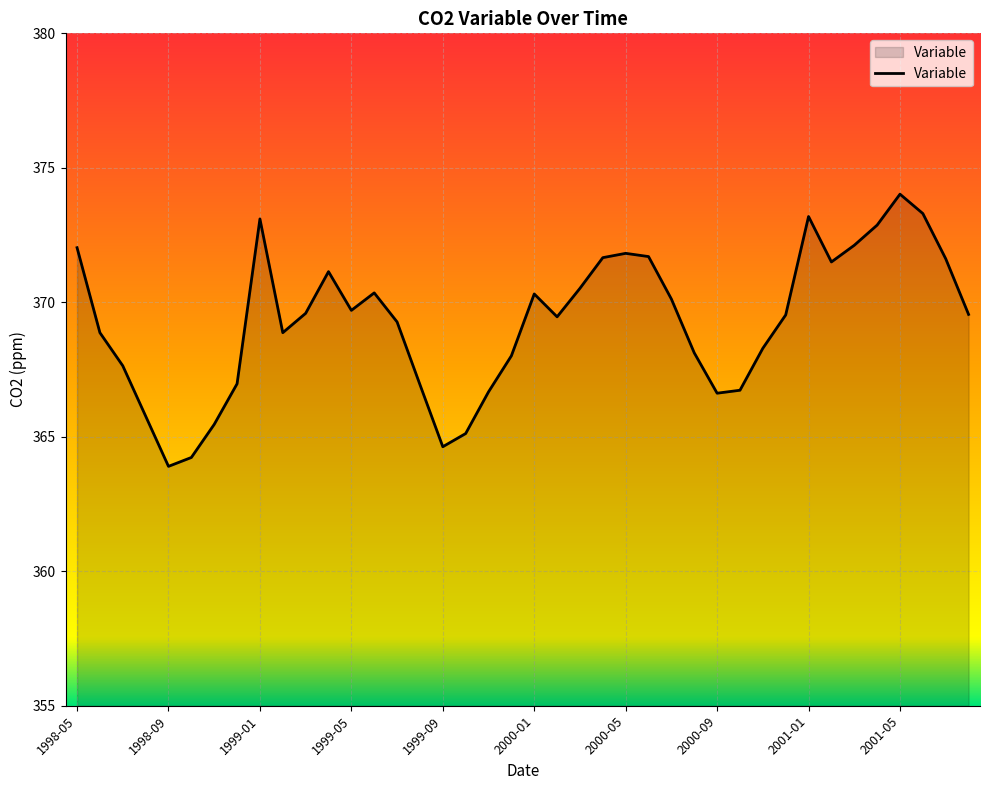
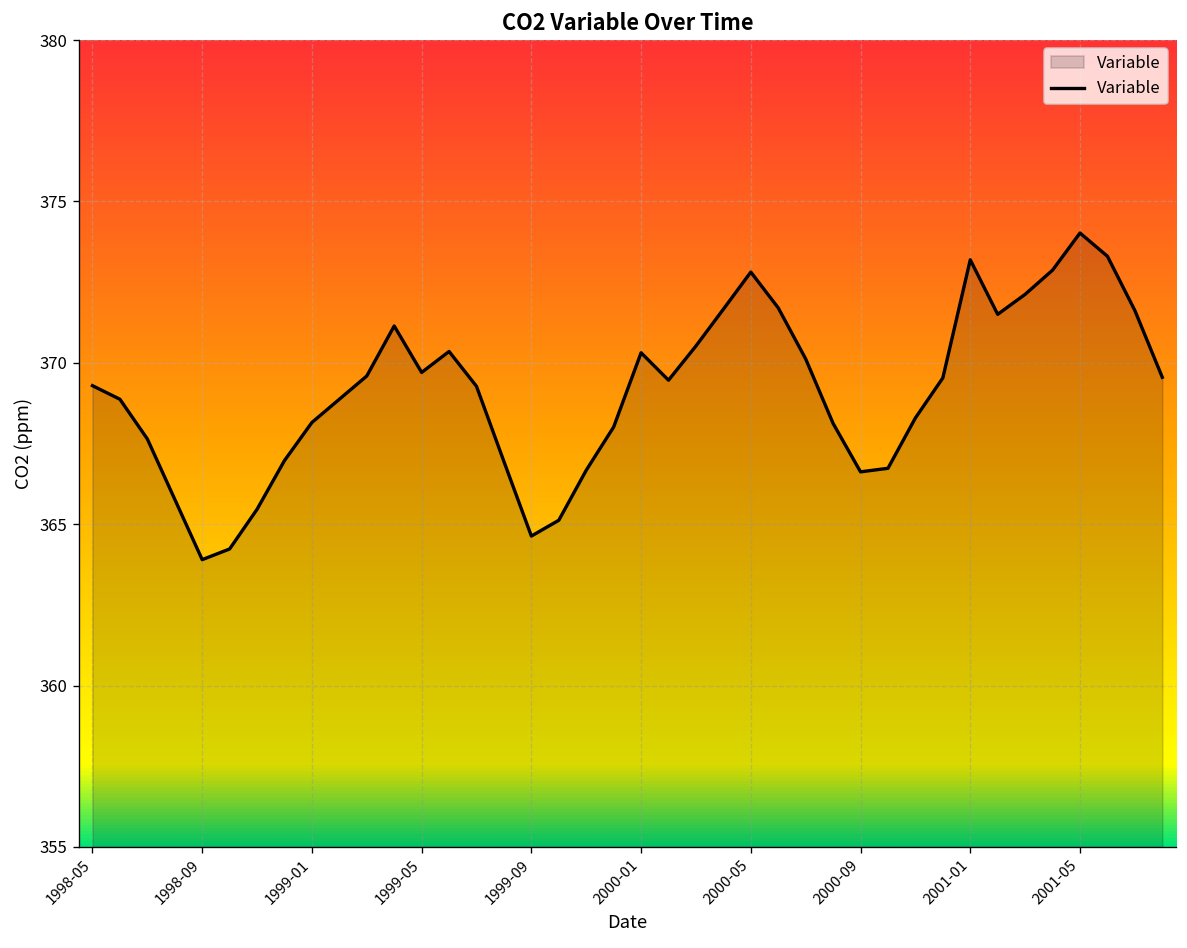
  {
-   "1998-05": 372.0,
+   "1998-05": 369.3,
    "1998-09": 363.9,
-   "1999-01": 373.1,
+   "1999-01": 368.2,
    "1999-05": 369.7,
    "1999-09": 364.6,
    "2000-01": 370.3,
-   "2000-05": 371.8,
+   "2000-05": 372.8,
    "2000-09": 366.6,
    "2001-01": 373.2,
    "2001-05": 374.0
  }
